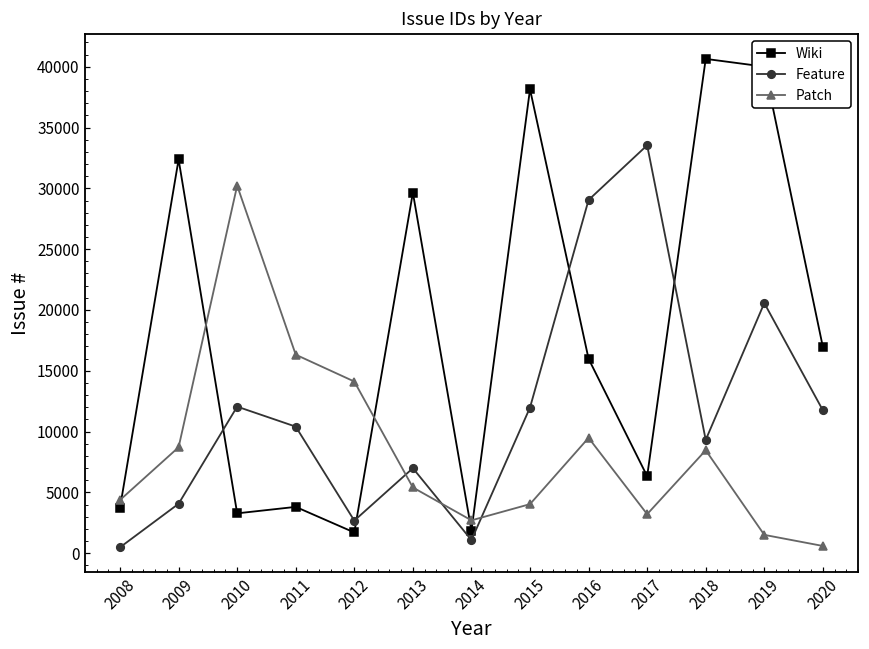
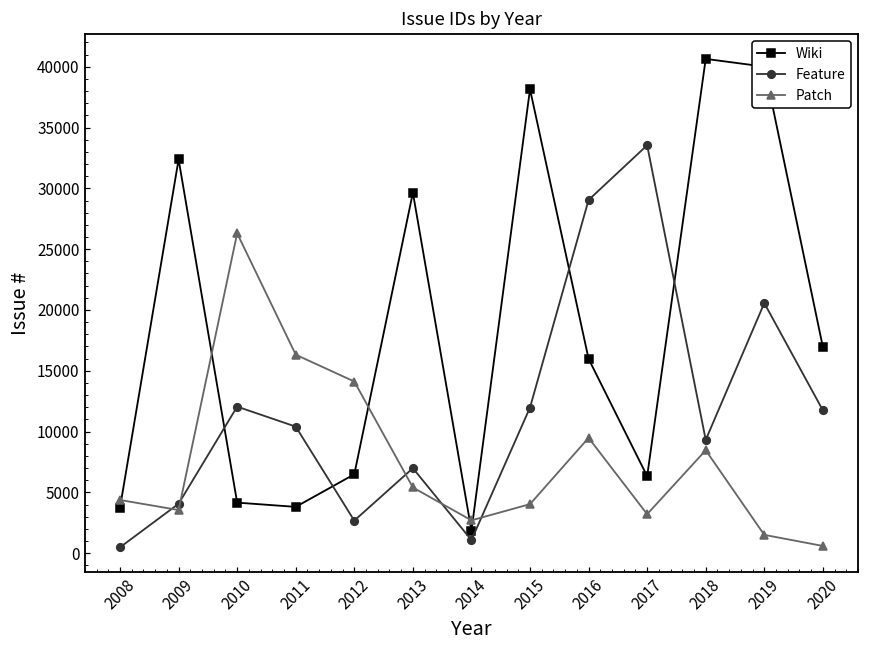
  {
    "Wiki": {
      "2008": 3700,
      "2009": 32400,
-     "2010": 3300,
+     "2010": 4200,
      "2011": 3800,
-     "2012": 1700,
+     "2012": 6500,
      "2013": 29600,
      "2014": 1900,
      "2015": 38200,
      "2016": 16000,
      "2017": 6300,
      "2018": 40700,
      "2020": 17000
    },
    "Feature": {
      "2008": 500,
      "2009": 4100,
      "2010": 12100,
      "2011": 10400,
      "2012": 2700,
      "2013": 7000,
      "2014": 1100,
      "2015": 12000,
      "2016": 29000,
      "2017": 33500,
      "2018": 9300,
      "2019": 20600,
      "2020": 11800
    },
    "Patch": {
      "2008": 4400,
-     "2009": 8700,
-     "2010": 30200,
+     "2009": 3500,
+     "2010": 26300,
      "2011": 16300,
      "2012": 14100,
      "2013": 5400,
      "2014": 2700,
      "2015": 4000,
      "2016": 9500,
      "2017": 3200,
      "2018": 8500,
      "2019": 1500,
      "2020": 600
    }
  }
